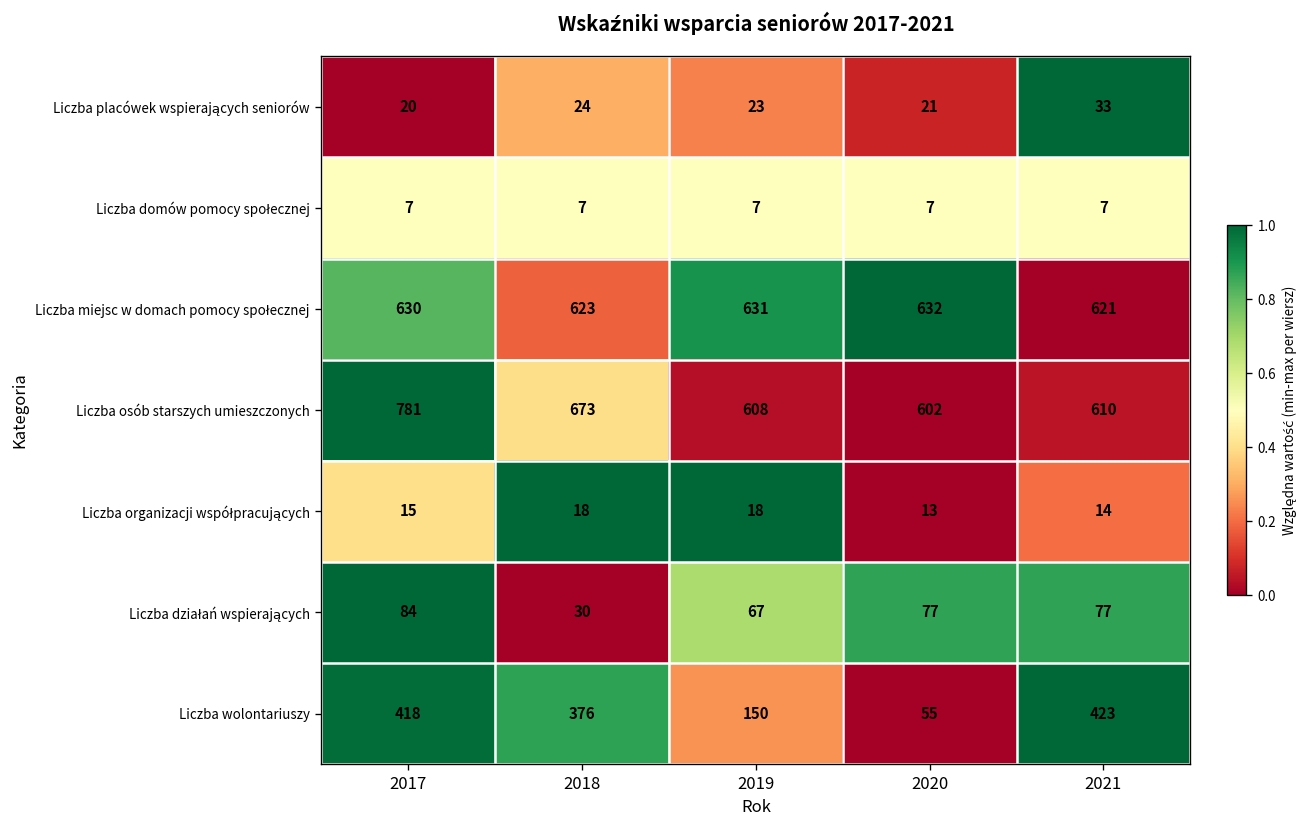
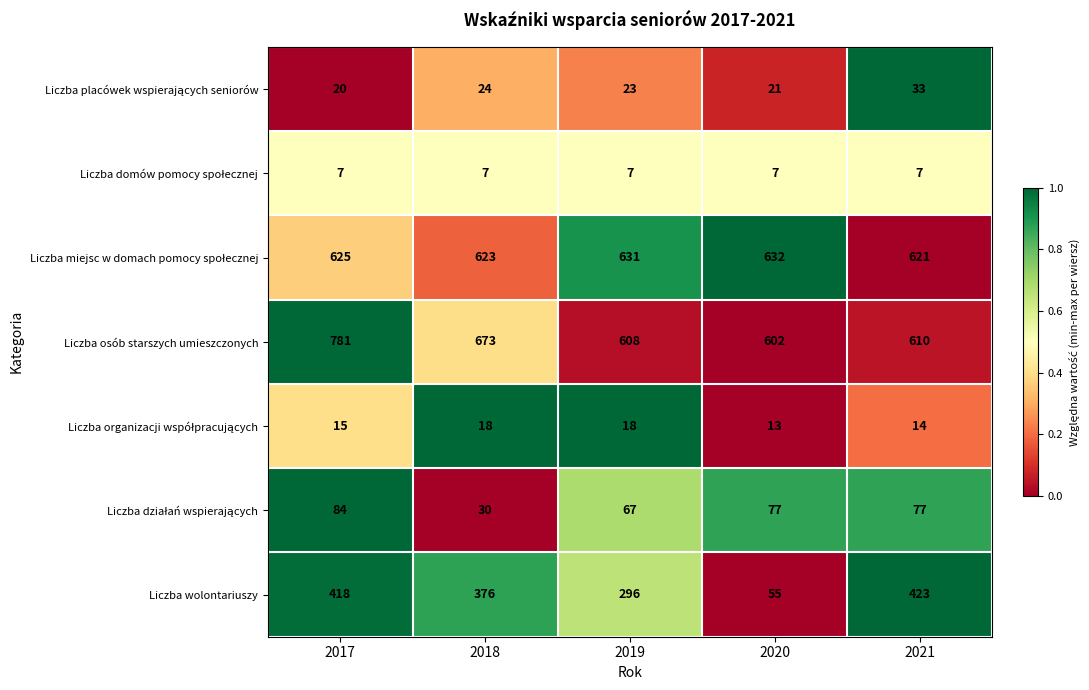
  {
    "Liczba placówek wspierających seniorów": {
      "2017": 20,
      "2018": 24,
      "2019": 23,
      "2020": 21,
      "2021": 33
    },
    "Liczba domów pomocy społecznej": {
      "2017": 7,
      "2018": 7,
      "2019": 7,
      "2020": 7,
      "2021": 7
    },
    "Liczba miejsc w domach pomocy społecznej": {
-     "2017": 630,
+     "2017": 625,
      "2018": 623,
      "2019": 631,
      "2020": 632,
      "2021": 621
    },
    "Liczba osób starszych umieszczonych": {
      "2017": 781,
      "2018": 673,
      "2019": 608,
      "2020": 602,
      "2021": 610
    },
    "Liczba organizacji współpracujących": {
      "2017": 15,
      "2018": 18,
      "2019": 18,
      "2020": 13,
      "2021": 14
    },
    "Liczba działań wspierających": {
      "2017": 84,
      "2018": 30,
      "2019": 67,
      "2020": 77,
      "2021": 77
    },
    "Liczba wolontariuszy": {
      "2017": 418,
      "2018": 376,
-     "2019": 150,
+     "2019": 296,
      "2020": 55,
      "2021": 423
    }
  }
